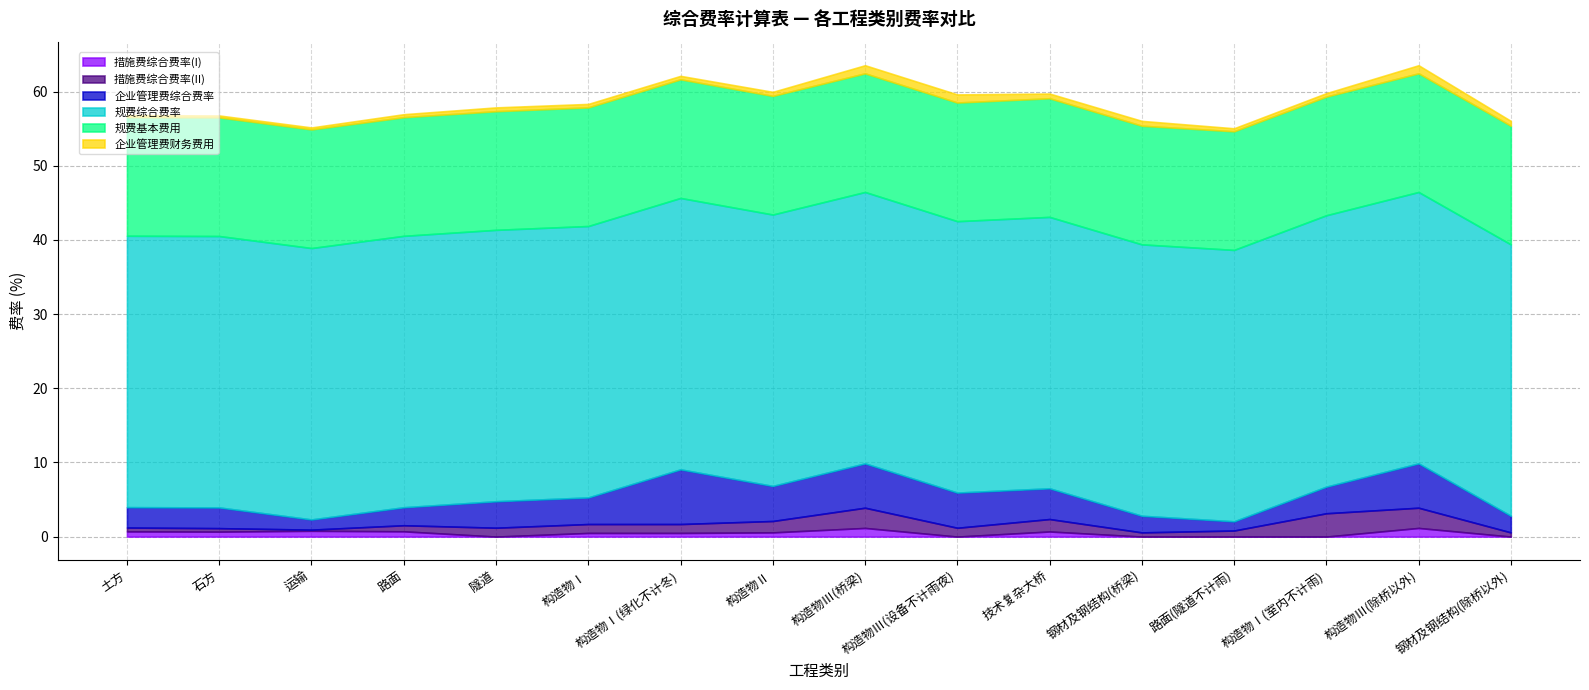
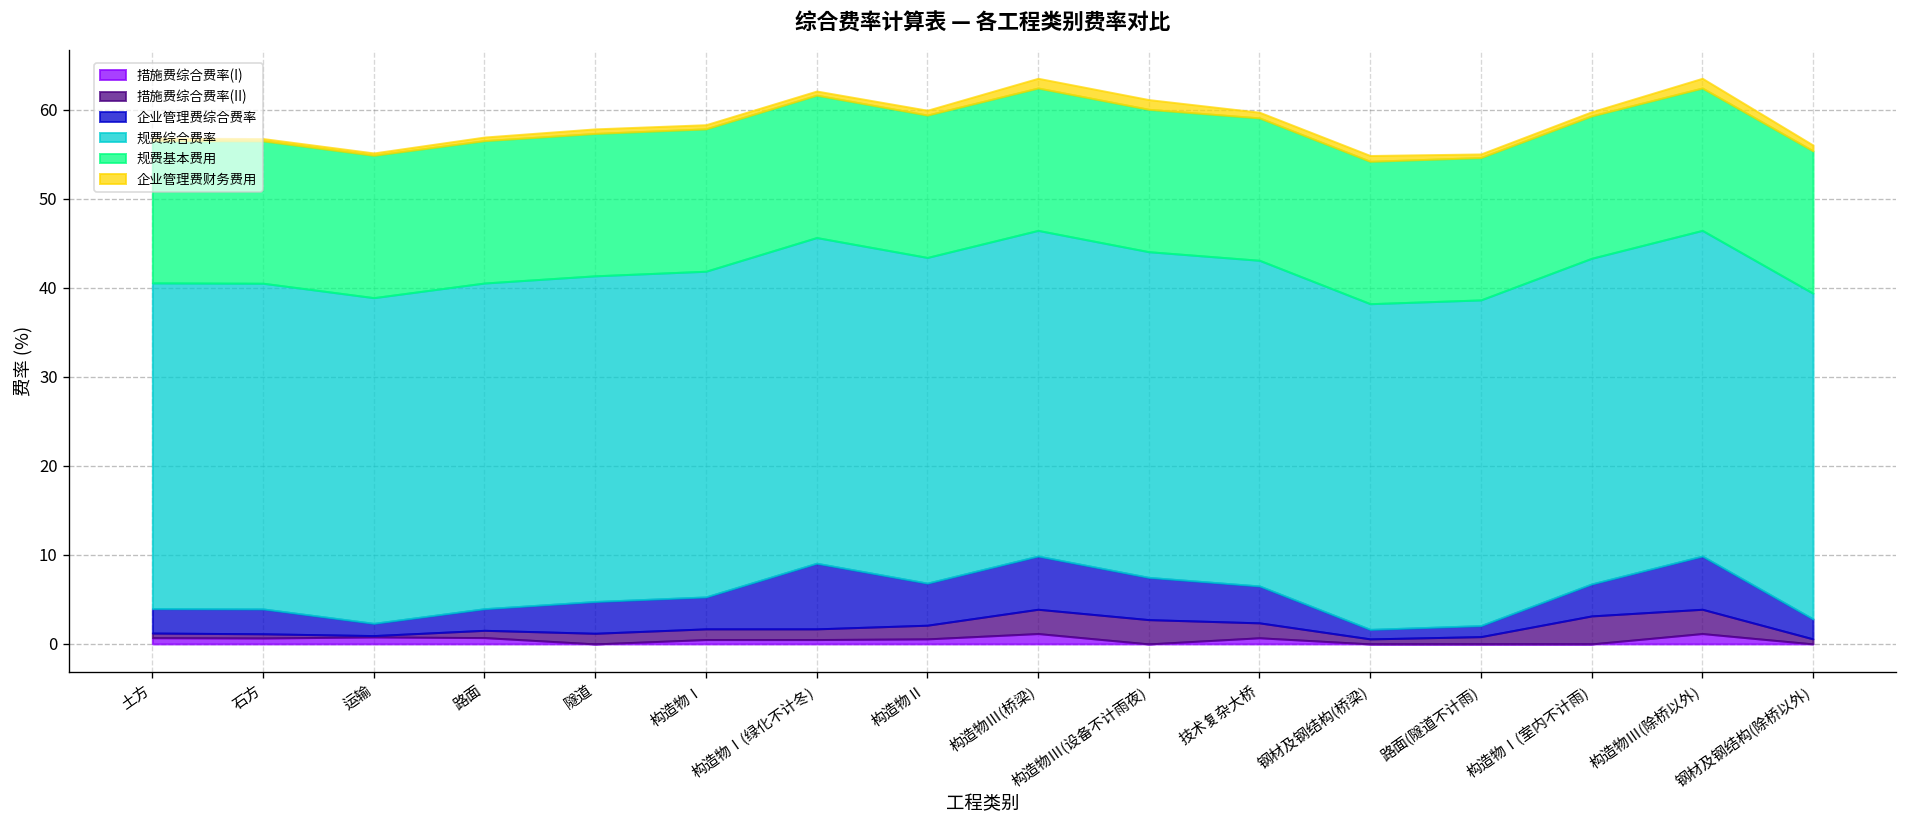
  {
    "措施费综合费率(I)": {
      "土方": 1,
      "石方": 1,
      "路面": 1,
      "隧道": 0,
      "构造物Ⅰ": 0,
      "构造物Ⅰ(绿化不计冬)": 0,
      "构造物Ⅱ": 1,
      "构造物Ⅲ(桥梁)": 1,
      "构造物Ⅲ(设备不计雨夜)": 0,
      "技术复杂大桥": 1,
      "钢材及钢结构(桥梁)": 0,
      "路面(隧道不计雨)": 0,
      "构造物Ⅰ(室内不计雨)": 0,
      "构造物Ⅲ(除桥以外)": 1,
      "钢材及钢结构(除桥以外)": 0
    },
    "措施费综合费率(II)": {
      "土方": 1,
      "石方": 0,
      "路面": 1,
      "隧道": 1,
      "构造物Ⅰ": 1,
      "构造物Ⅰ(绿化不计冬)": 1,
      "构造物Ⅱ": 2,
      "构造物Ⅲ(桥梁)": 3,
-     "构造物Ⅲ(设备不计雨夜)": 1,
+     "构造物Ⅲ(设备不计雨夜)": 3,
      "技术复杂大桥": 2,
      "钢材及钢结构(桥梁)": 1,
      "路面(隧道不计雨)": 1,
      "构造物Ⅰ(室内不计雨)": 3,
      "构造物Ⅲ(除桥以外)": 3,
      "钢材及钢结构(除桥以外)": 1
    },
    "企业管理费综合费率": {
      "土方": 3,
      "石方": 3,
      "运输": 1,
      "路面": 2,
      "隧道": 4,
      "构造物Ⅰ": 4,
      "构造物Ⅰ(绿化不计冬)": 7,
      "构造物Ⅱ": 5,
      "构造物Ⅲ(桥梁)": 6,
      "构造物Ⅲ(设备不计雨夜)": 5,
      "技术复杂大桥": 4,
-     "钢材及钢结构(桥梁)": 2,
+     "钢材及钢结构(桥梁)": 1,
      "路面(隧道不计雨)": 1,
      "构造物Ⅰ(室内不计雨)": 4,
      "构造物Ⅲ(除桥以外)": 6,
      "钢材及钢结构(除桥以外)": 2
    },
    "规费综合费率": {
      "土方": 37,
      "石方": 37,
      "运输": 37,
      "路面": 37,
      "隧道": 37,
      "构造物Ⅰ": 37,
      "构造物Ⅰ(绿化不计冬)": 37,
      "构造物Ⅱ": 37,
      "构造物Ⅲ(桥梁)": 37,
      "构造物Ⅲ(设备不计雨夜)": 37,
      "技术复杂大桥": 37,
      "钢材及钢结构(桥梁)": 37,
      "路面(隧道不计雨)": 37,
      "构造物Ⅰ(室内不计雨)": 37,
      "构造物Ⅲ(除桥以外)": 37,
      "钢材及钢结构(除桥以外)": 37
    },
    "规费基本费用": {
      "路面": 16,
      "隧道": 16,
      "构造物Ⅰ": 16,
      "构造物Ⅰ(绿化不计冬)": 16,
      "构造物Ⅱ": 16,
      "构造物Ⅲ(桥梁)": 16,
      "构造物Ⅲ(设备不计雨夜)": 16,
      "技术复杂大桥": 16,
      "钢材及钢结构(桥梁)": 16,
      "路面(隧道不计雨)": 16,
      "构造物Ⅰ(室内不计雨)": 16,
      "构造物Ⅲ(除桥以外)": 16,
      "钢材及钢结构(除桥以外)": 16
    },
    "企业管理费财务费用": {
      "路面": 0,
      "隧道": 1,
      "构造物Ⅰ": 0,
      "构造物Ⅰ(绿化不计冬)": 0,
      "构造物Ⅱ": 1,
      "构造物Ⅲ(桥梁)": 1,
      "构造物Ⅲ(设备不计雨夜)": 1,
      "技术复杂大桥": 1,
      "钢材及钢结构(桥梁)": 1,
      "路面(隧道不计雨)": 0,
      "构造物Ⅰ(室内不计雨)": 0,
      "构造物Ⅲ(除桥以外)": 1,
      "钢材及钢结构(除桥以外)": 1
    }
  }
